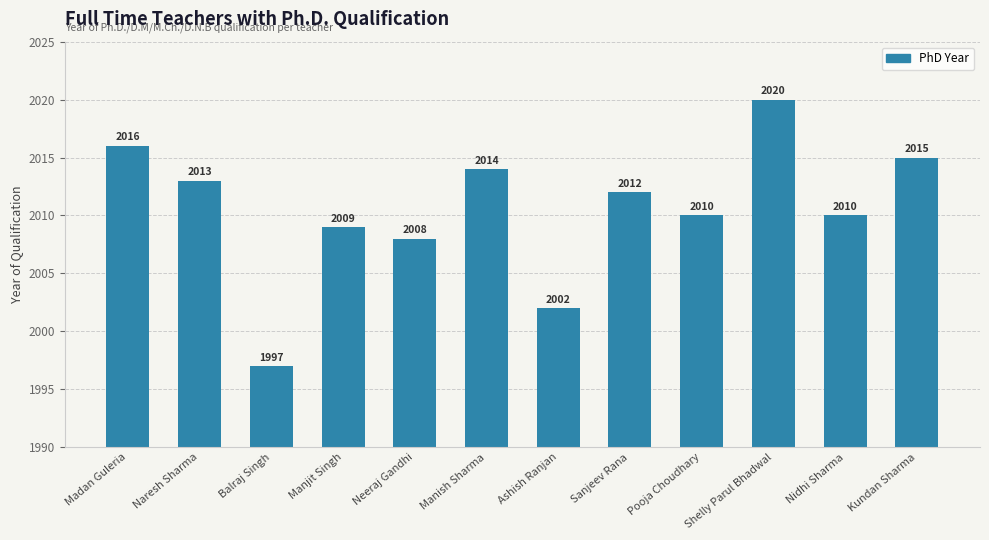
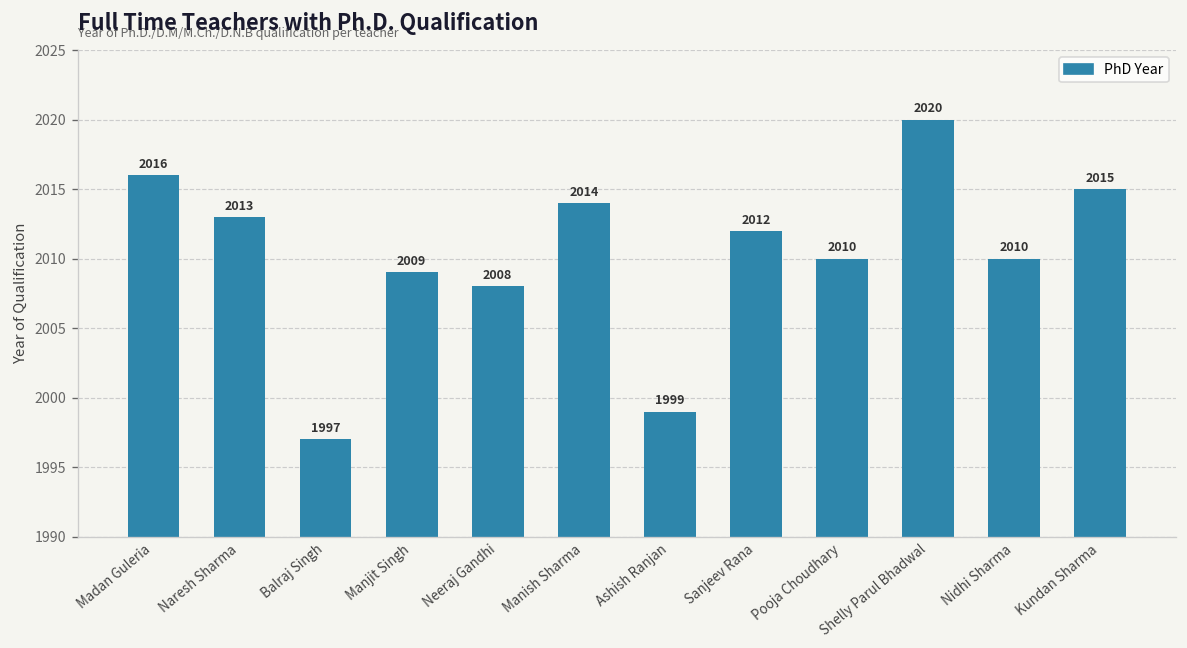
  {
    "Madan Guleria": 2016,
    "Naresh Sharma": 2013,
    "Balraj Singh": 1997,
    "Manjit Singh": 2009,
    "Neeraj Gandhi": 2008,
    "Manish Sharma": 2014,
-   "Ashish Ranjan": 2002,
+   "Ashish Ranjan": 1999,
    "Sanjeev Rana": 2012,
    "Pooja Choudhary": 2010,
    "Shelly Parul Bhadwal": 2020,
    "Nidhi Sharma": 2010,
    "Kundan Sharma": 2015
  }
